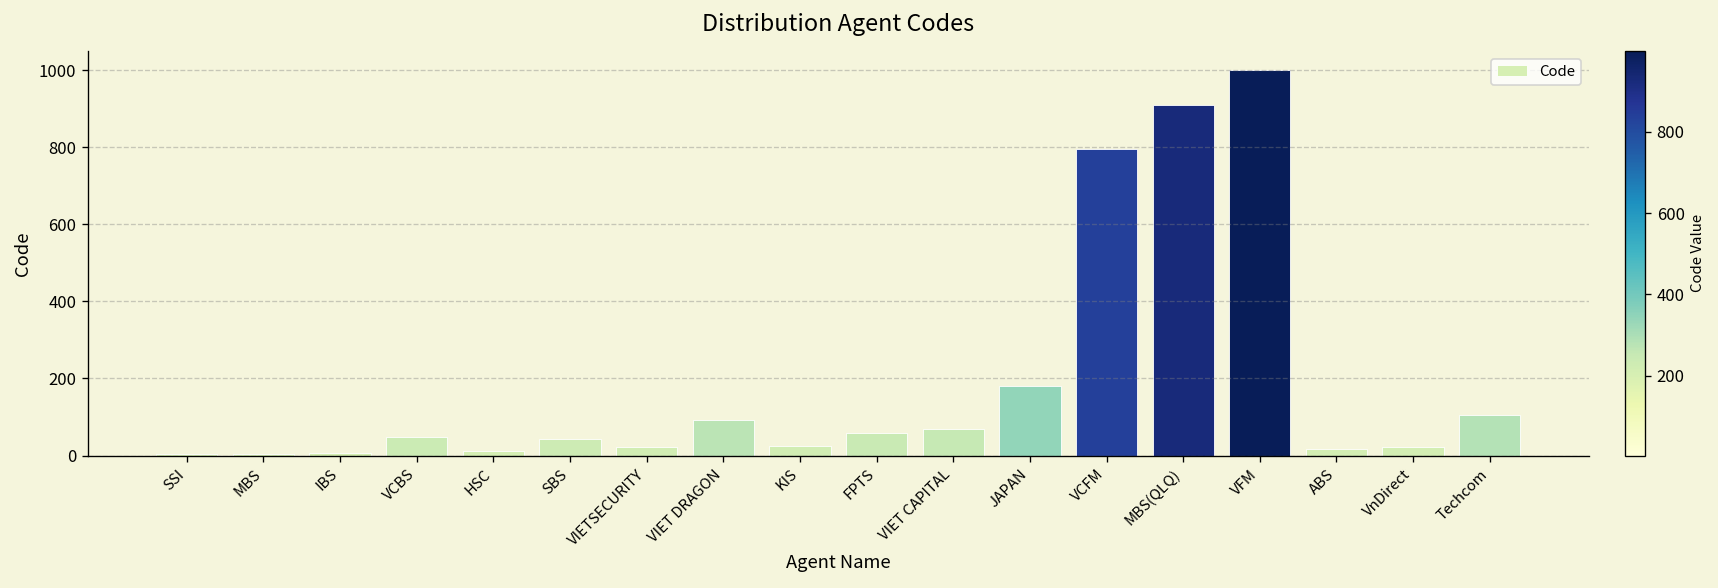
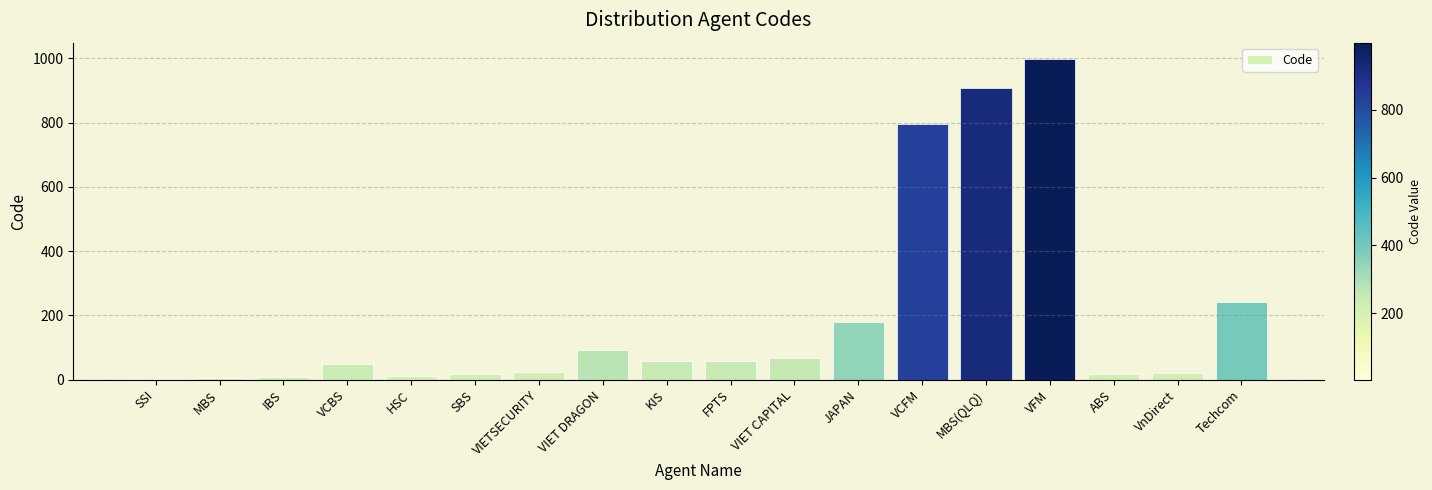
  {
    "VCBS": 50,
    "HSC": 10,
-   "SBS": 40,
+   "SBS": 20,
    "VIETSECURITY": 20,
    "VIET DRAGON": 90,
-   "KIS": 20,
+   "KIS": 60,
    "FPTS": 60,
    "VIET CAPITAL": 70,
    "JAPAN": 180,
    "VCFM": 800,
    "MBS(QLQ)": 910,
    "VFM": 1000,
    "ABS": 20,
    "VnDirect": 20,
-   "Techcom": 110
+   "Techcom": 240
  }
